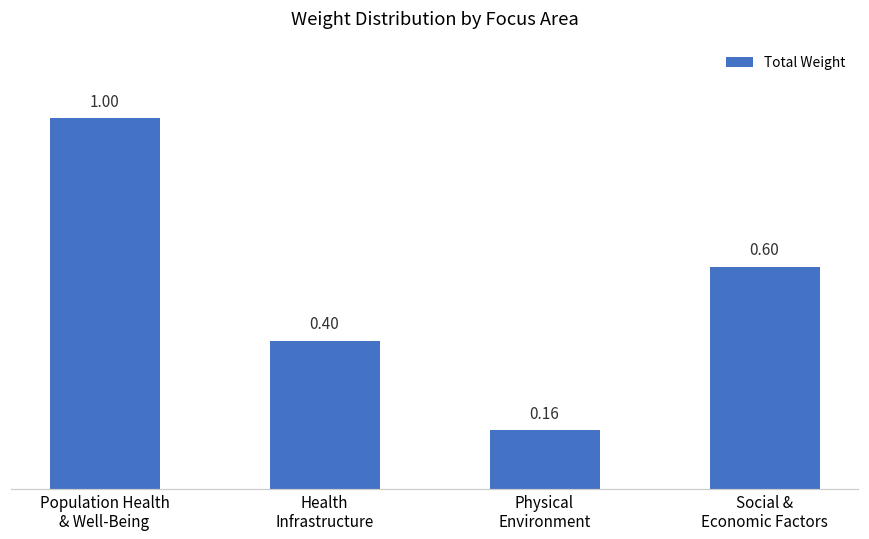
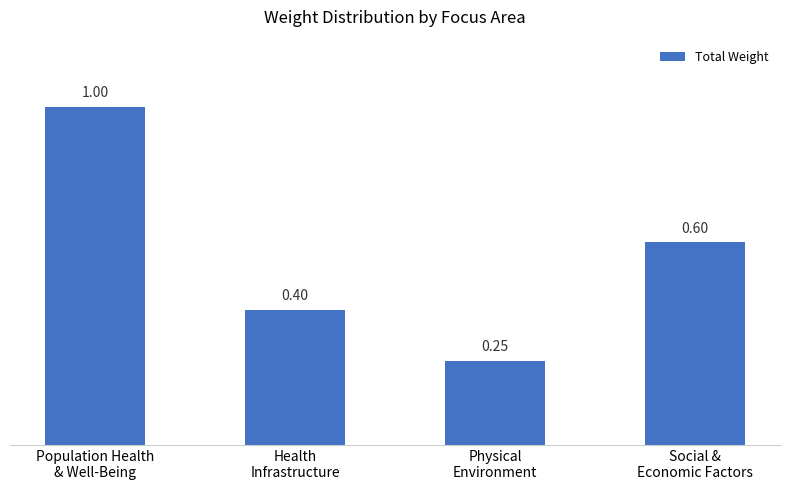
  {
    "Population Health & Well-Being": 1.00,
    "Health Infrastructure": 0.40,
-   "Physical Environment": 0.16,
+   "Physical Environment": 0.25,
    "Social & Economic Factors": 0.60
  }
